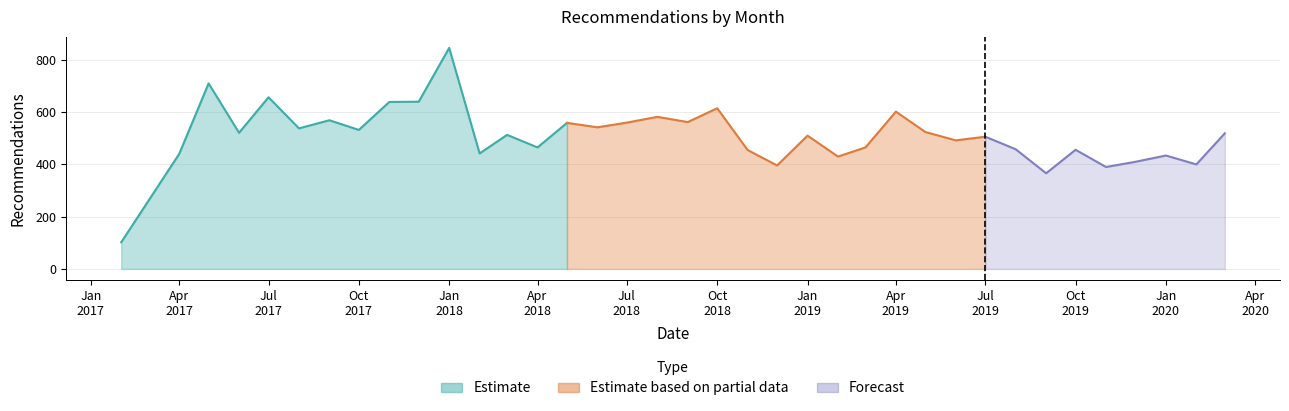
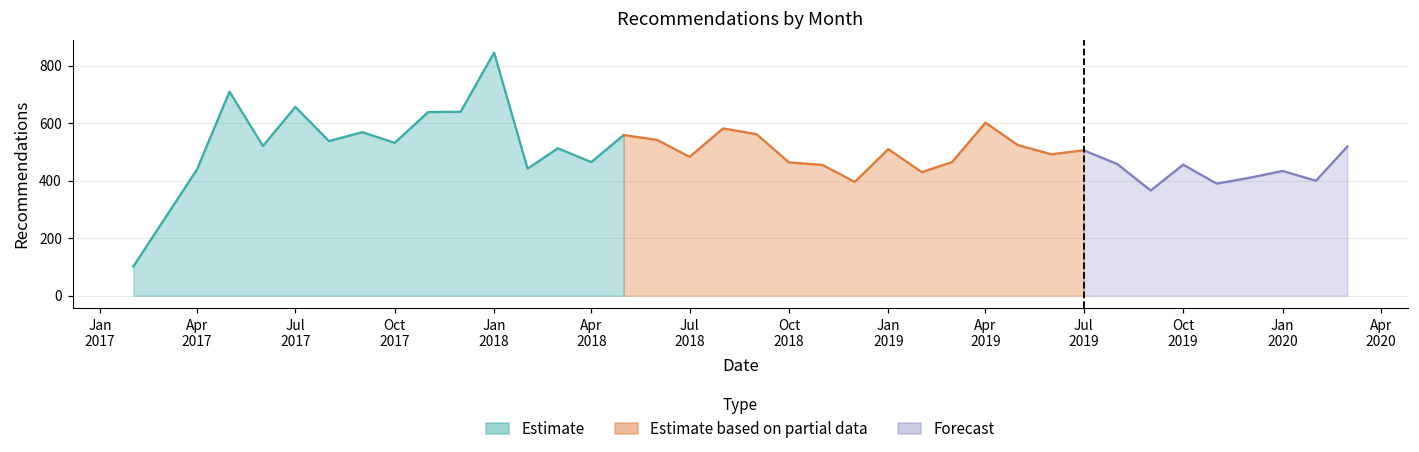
  {
    "Estimate based on partial data": {
-     "Jul 2018": 560,
-     "Oct 2018": 620,
+     "Jul 2018": 480,
+     "Oct 2018": 460,
      "Jan 2019": 510,
      "Apr 2019": 600
    }
  }
